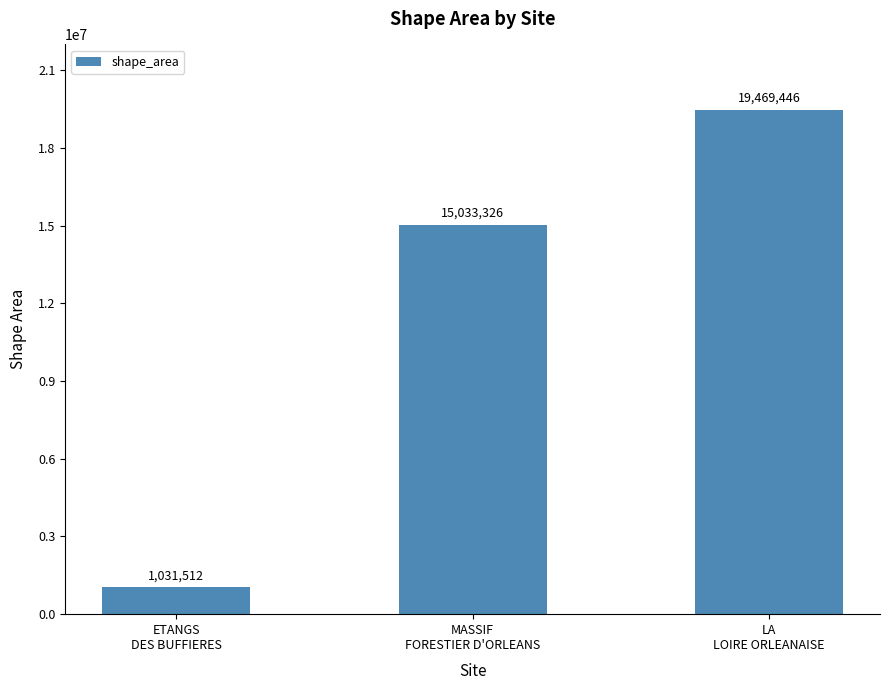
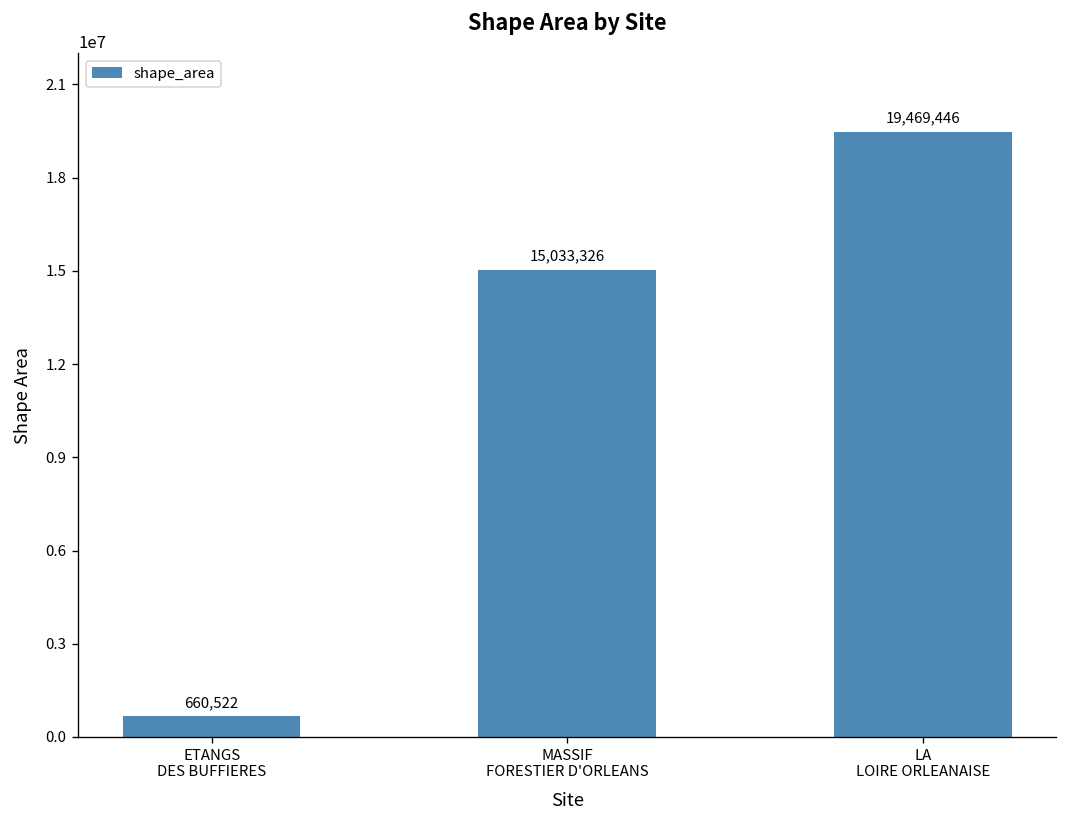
  {
-   "ETANGS DES BUFFIERES": "1,031,512",
+   "ETANGS DES BUFFIERES": "660,522",
    "MASSIF FORESTIER D'ORLEANS": "15,033,326",
    "LA LOIRE ORLEANAISE": "19,469,446"
  }
